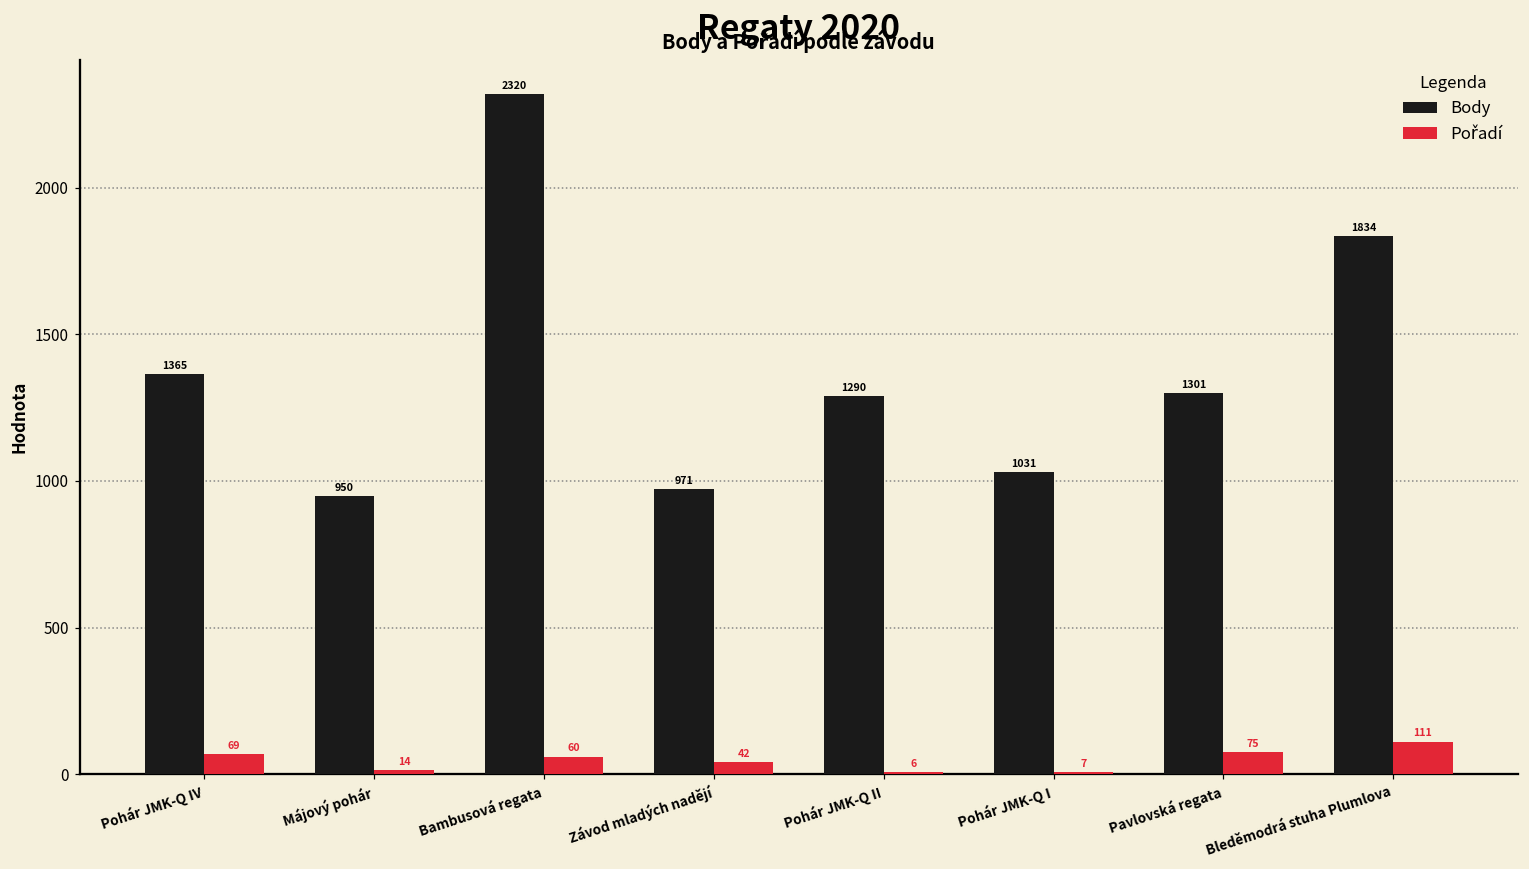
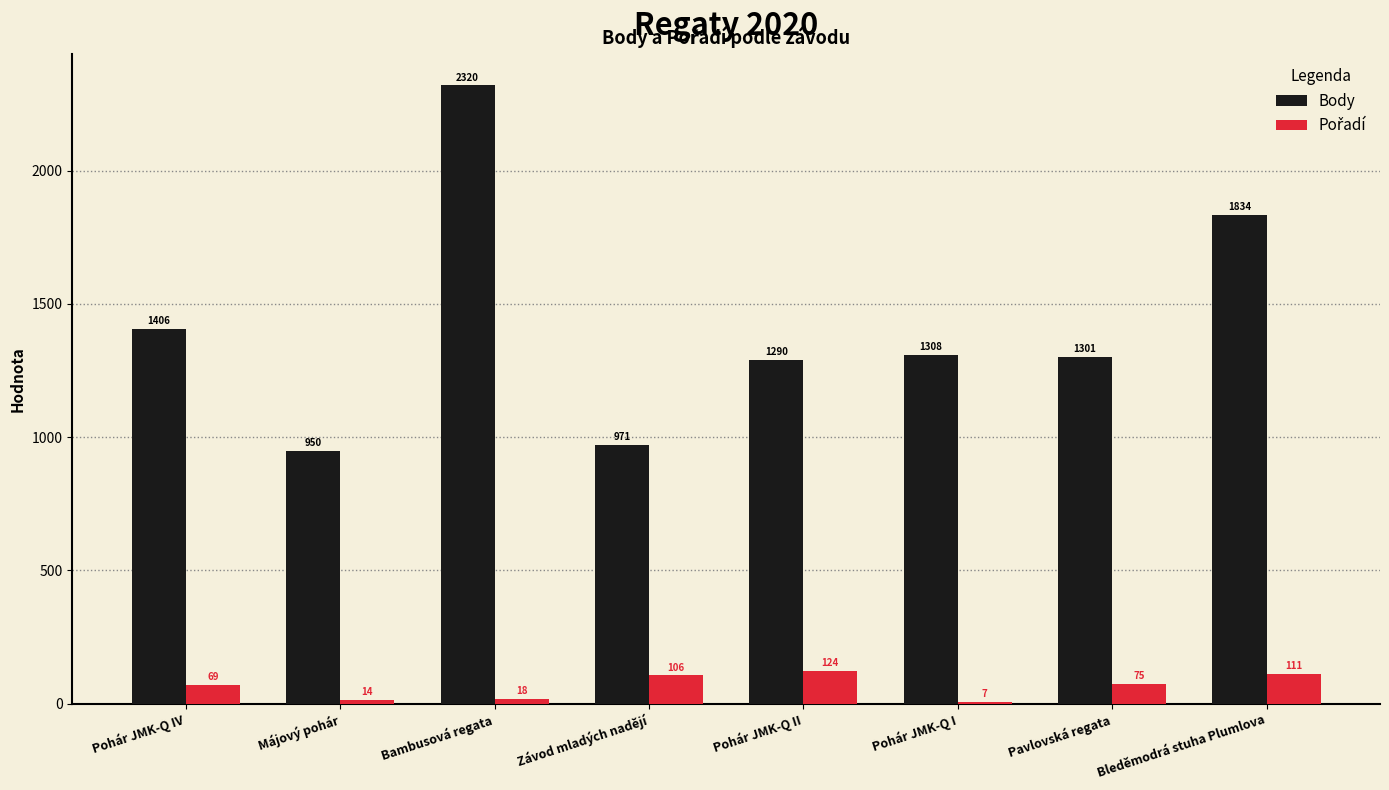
  {
    "Body": {
-     "Pohár JMK-Q IV": 1365,
+     "Pohár JMK-Q IV": 1406,
      "Májový pohár": 950,
      "Bambusová regata": 2320,
      "Závod mladých nadějí": 971,
      "Pohár JMK-Q II": 1290,
-     "Pohár JMK-Q I": 1031,
+     "Pohár JMK-Q I": 1308,
      "Pavlovská regata": 1301,
      "Bleděmodrá stuha Plumlova": 1834
    },
    "Pořadí": {
      "Májový pohár": 14,
-     "Bambusová regata": 60,
-     "Závod mladých nadějí": 42,
-     "Pohár JMK-Q II": 6,
+     "Bambusová regata": 18,
+     "Závod mladých nadějí": 106,
+     "Pohár JMK-Q II": 124,
      "Pohár JMK-Q I": 7,
      "Pavlovská regata": 75,
      "Bleděmodrá stuha Plumlova": 111
    }
  }
